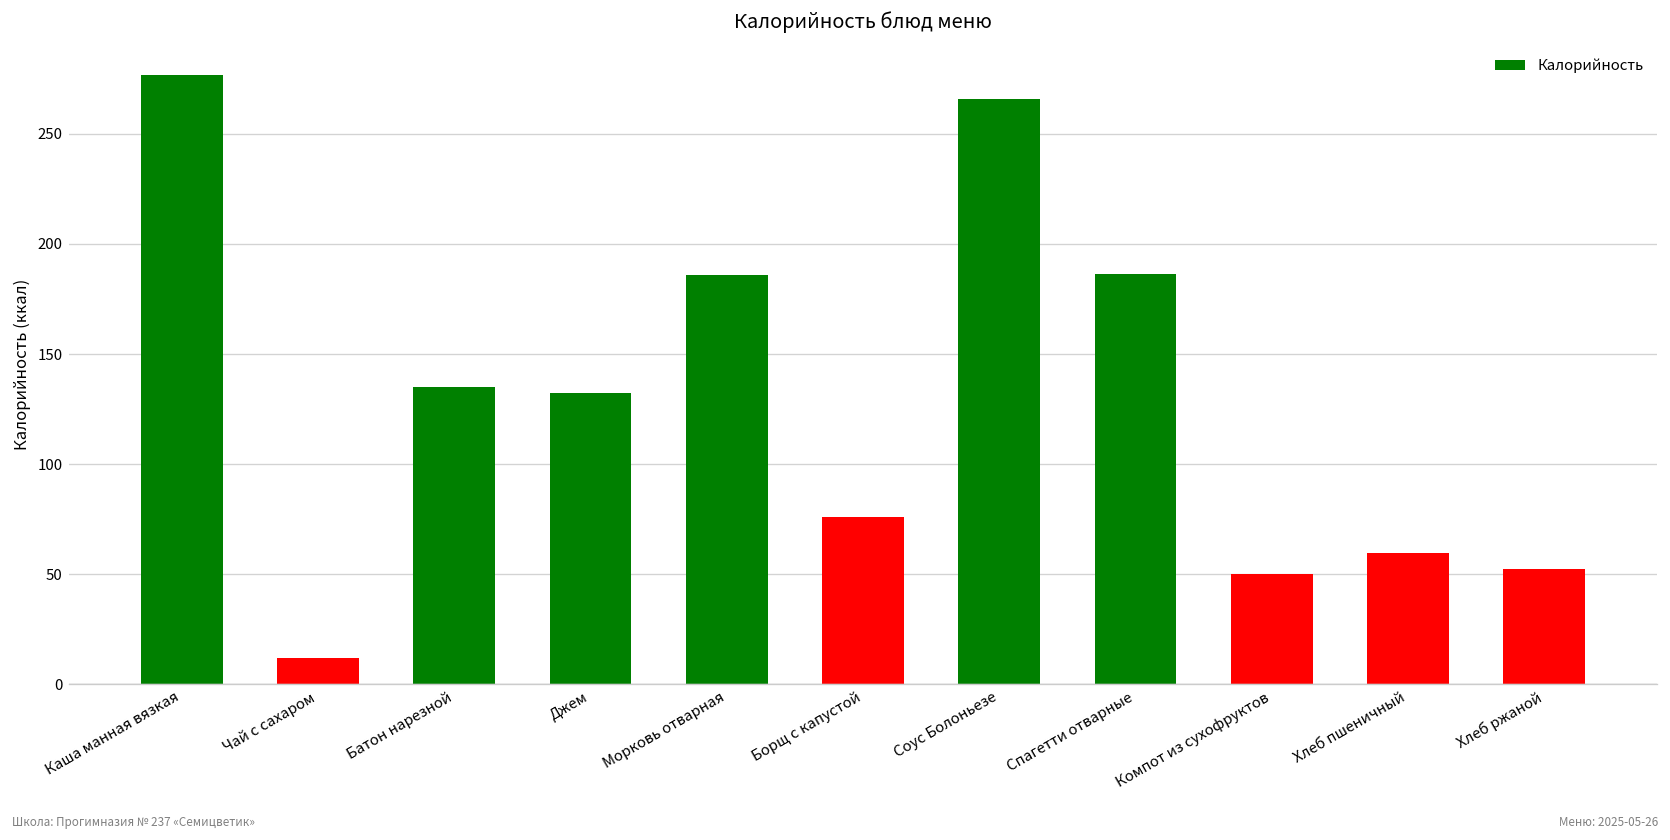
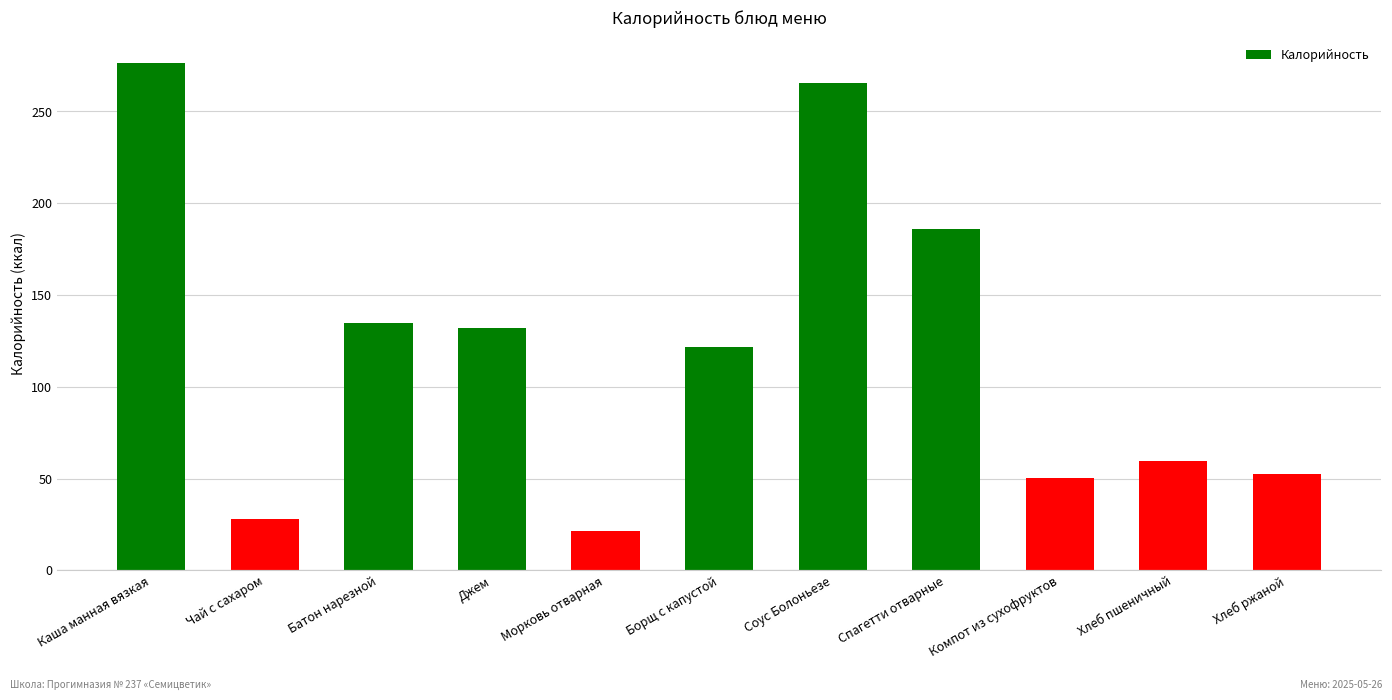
  {
    "Каша манная вязкая": 276,
-   "Чай с сахаром": 12,
+   "Чай с сахаром": 28,
    "Батон нарезной": 135,
    "Джем": 132,
-   "Морковь отварная": 186,
-   "Борщ с капустой": 76,
+   "Морковь отварная": 21,
+   "Борщ с капустой": 122,
    "Соус Болоньезе": 266,
    "Спагетти отварные": 186,
    "Компот из сухофруктов": 50,
    "Хлеб пшеничный": 60,
    "Хлеб ржаной": 52
  }
